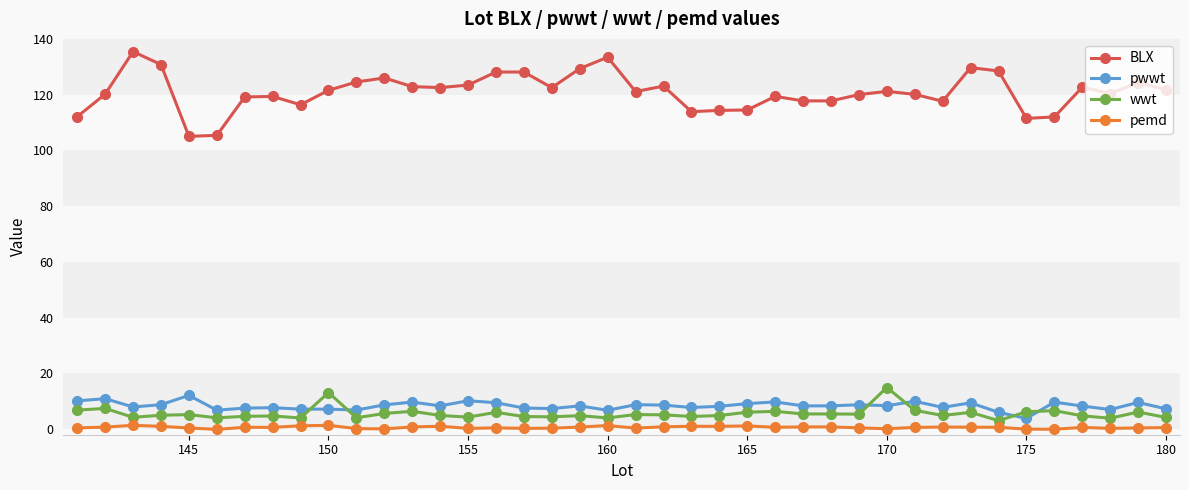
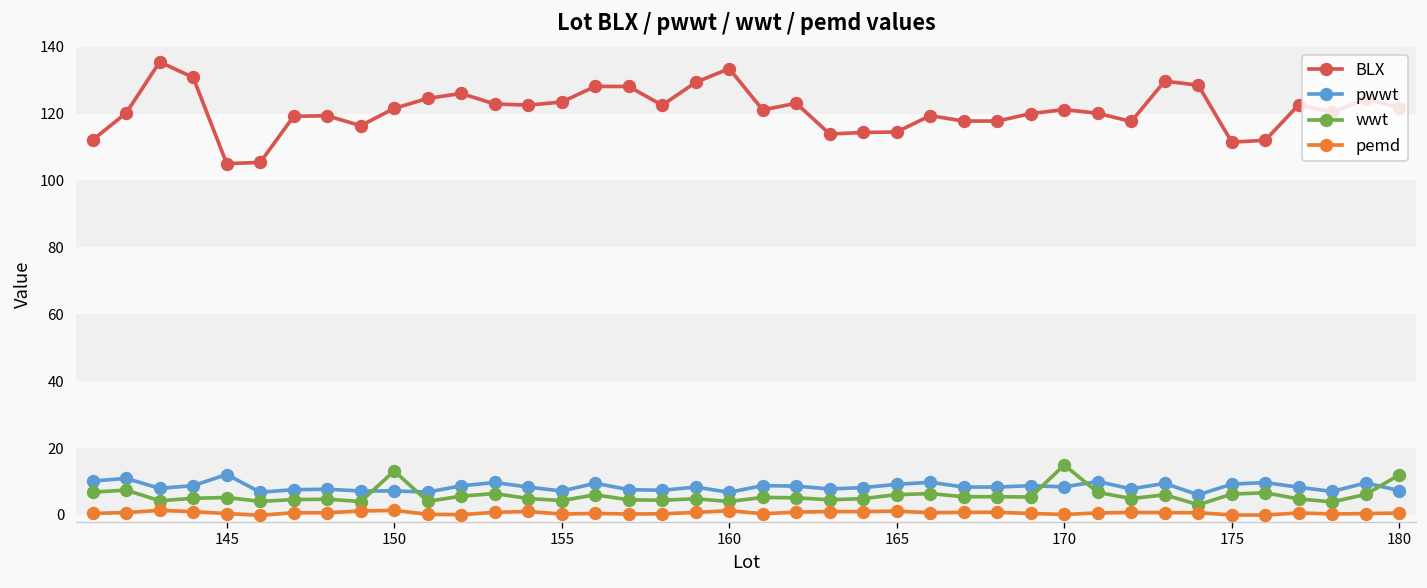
  {
    "pwwt": {
      "145": 12,
      "150": 7,
-     "155": 10,
+     "155": 7,
      "160": 7,
      "165": 9,
      "170": 8,
-     "175": 4,
+     "175": 9,
      "180": 7
    },
    "wwt": {
      "145": 5,
      "150": 13,
      "155": 4,
      "160": 4,
      "165": 6,
      "170": 15,
      "175": 6,
-     "180": 4
+     "180": 12
    }
  }
